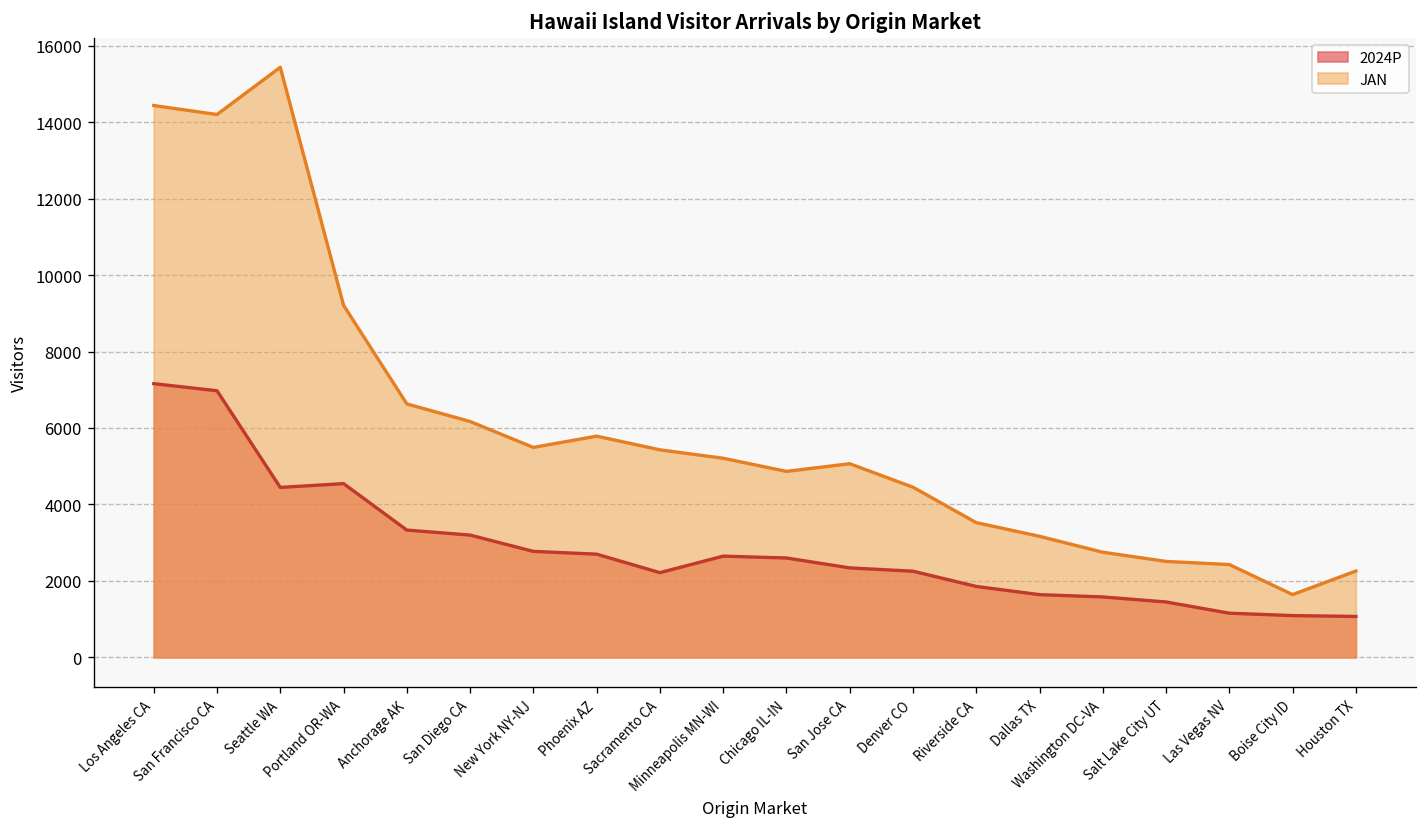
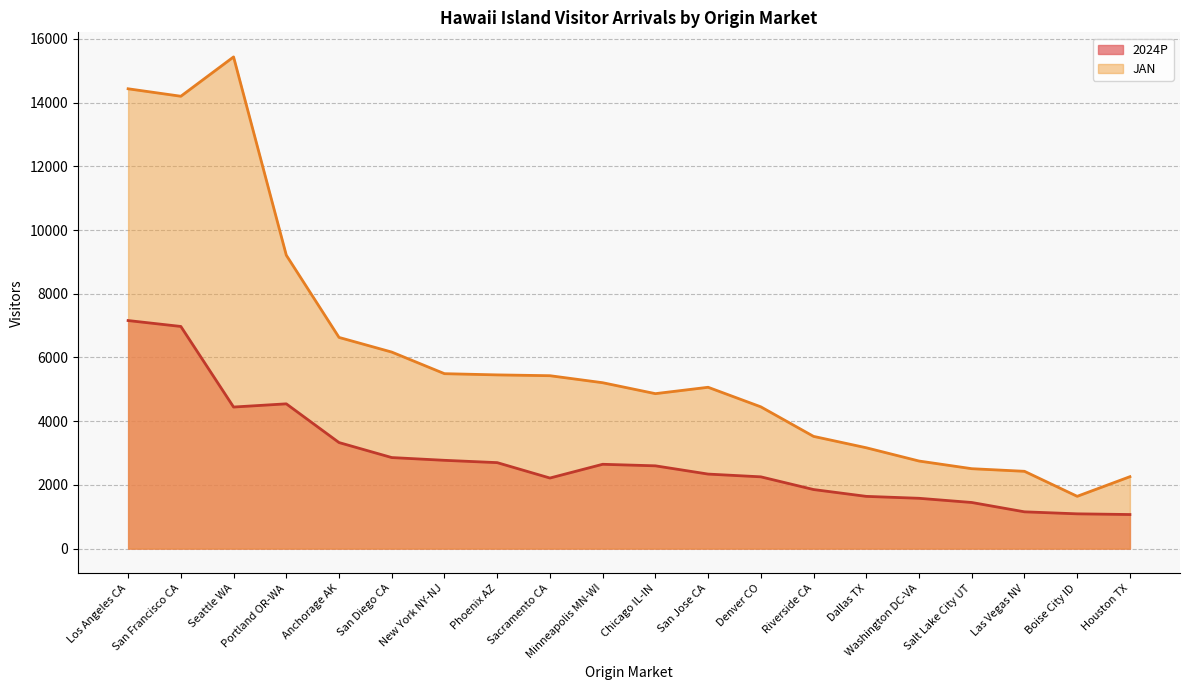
  {
    "2024P": {
      "Los Angeles CA": 7200,
      "San Francisco CA": 7000,
      "Seattle WA": 4400,
      "Portland OR-WA": 4500,
      "Anchorage AK": 3300,
-     "San Diego CA": 3200,
+     "San Diego CA": 2900,
      "New York NY-NJ": 2800,
      "Phoenix AZ": 2700,
      "Sacramento CA": 2200,
      "Minneapolis MN-WI": 2600,
      "Chicago IL-IN": 2600,
      "San Jose CA": 2300,
      "Denver CO": 2300,
      "Riverside CA": 1900,
      "Dallas TX": 1600,
      "Washington DC-VA": 1600,
      "Salt Lake City UT": 1400,
      "Las Vegas NV": 1200,
      "Boise City ID": 1100,
      "Houston TX": 1100
    },
    "JAN": {
      "Los Angeles CA": 14400,
      "San Francisco CA": 14200,
      "Seattle WA": 15400,
      "Portland OR-WA": 9200,
      "Anchorage AK": 6600,
      "San Diego CA": 6200,
      "New York NY-NJ": 5500,
-     "Phoenix AZ": 5800,
+     "Phoenix AZ": 5500,
      "Sacramento CA": 5400,
      "Minneapolis MN-WI": 5200,
      "Chicago IL-IN": 4900,
      "San Jose CA": 5100,
      "Denver CO": 4500,
      "Riverside CA": 3500,
      "Dallas TX": 3200,
      "Washington DC-VA": 2700,
      "Salt Lake City UT": 2500,
      "Las Vegas NV": 2400,
      "Boise City ID": 1600,
      "Houston TX": 2300
    }
  }
